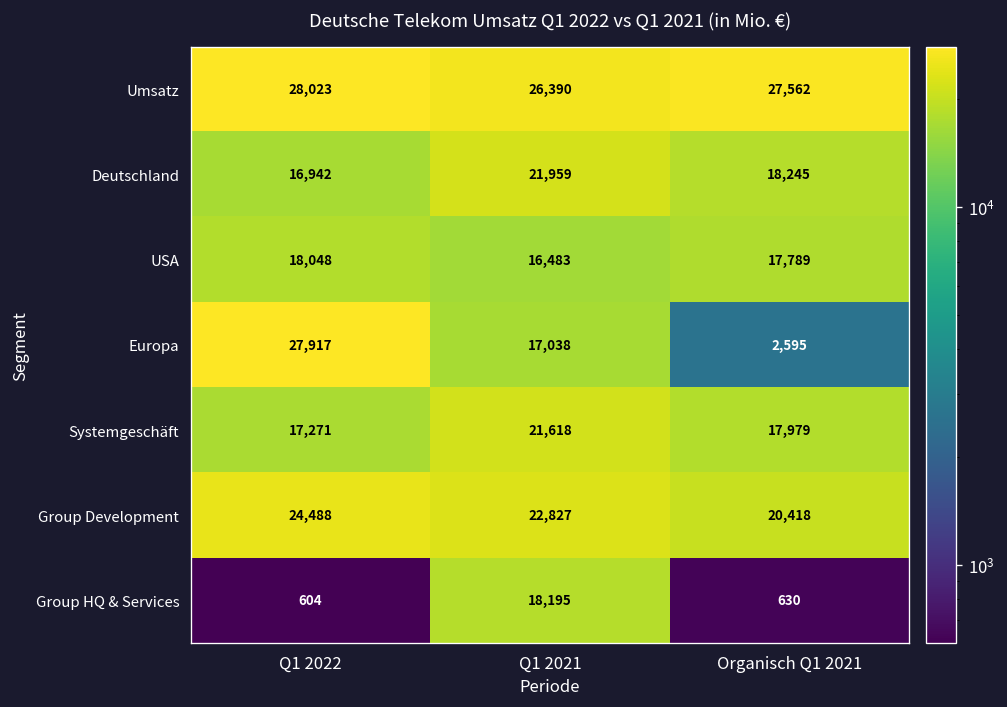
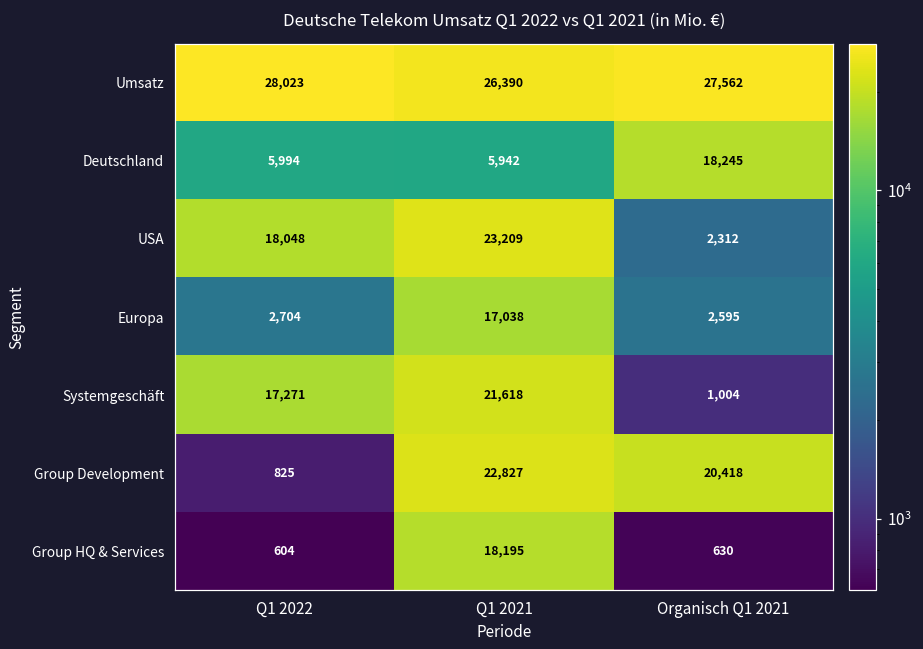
  {
    "Umsatz": {
      "Q1 2022": "28,023",
      "Q1 2021": "26,390",
      "Organisch Q1 2021": "27,562"
    },
    "Deutschland": {
-     "Q1 2022": "16,942",
-     "Q1 2021": "21,959",
+     "Q1 2022": "5,994",
+     "Q1 2021": "5,942",
      "Organisch Q1 2021": "18,245"
    },
    "USA": {
      "Q1 2022": "18,048",
-     "Q1 2021": "16,483",
-     "Organisch Q1 2021": "17,789"
+     "Q1 2021": "23,209",
+     "Organisch Q1 2021": "2,312"
    },
    "Europa": {
-     "Q1 2022": "27,917",
+     "Q1 2022": "2,704",
      "Q1 2021": "17,038",
      "Organisch Q1 2021": "2,595"
    },
    "Systemgeschäft": {
      "Q1 2022": "17,271",
      "Q1 2021": "21,618",
-     "Organisch Q1 2021": "17,979"
+     "Organisch Q1 2021": "1,004"
    },
    "Group Development": {
-     "Q1 2022": "24,488",
+     "Q1 2022": "825",
      "Q1 2021": "22,827",
      "Organisch Q1 2021": "20,418"
    },
    "Group HQ & Services": {
      "Q1 2022": "604",
      "Q1 2021": "18,195",
      "Organisch Q1 2021": "630"
    }
  }
